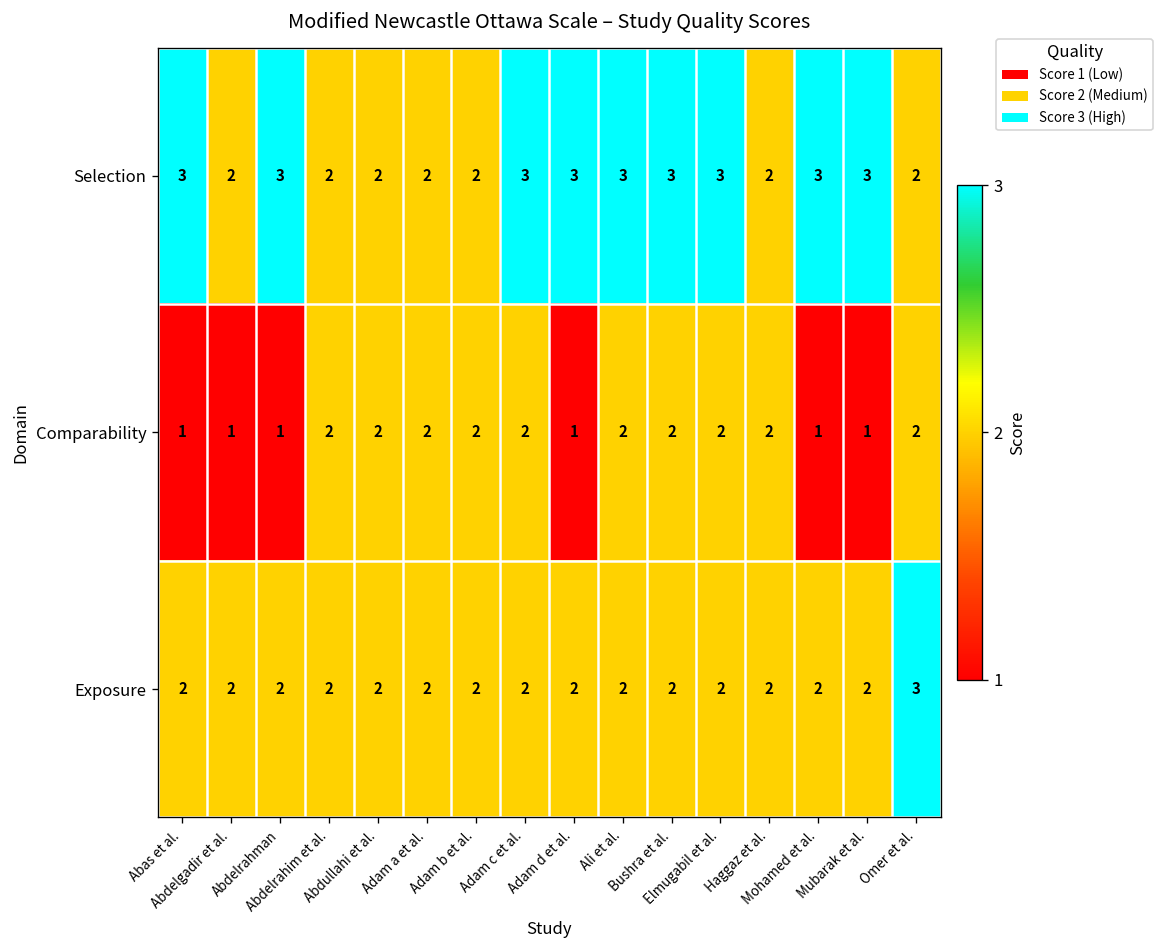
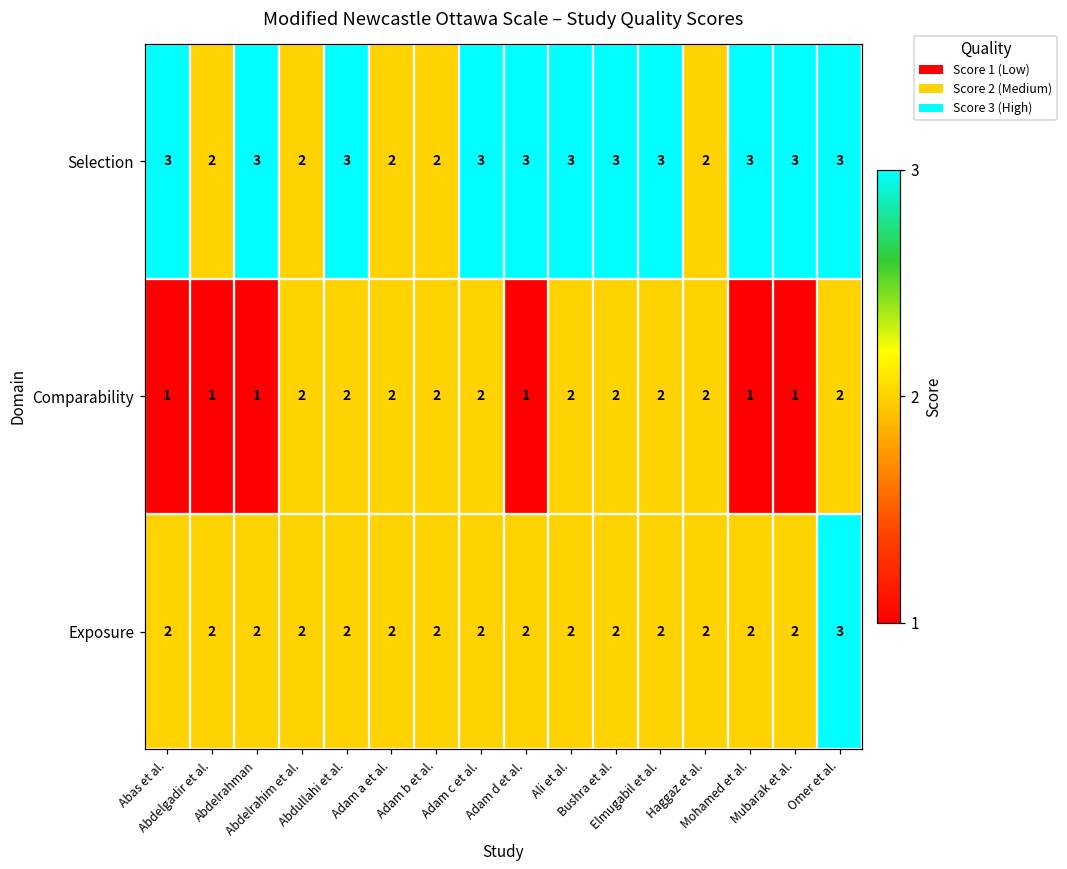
  {
    "Selection": {
      "Abas et al.": 3,
      "Abdelgadir et al.": 2,
      "Abdelrahman": 3,
      "Abdelrahim et al.": 2,
-     "Abdullahi et al.": 2,
+     "Abdullahi et al.": 3,
      "Adam a et al.": 2,
      "Adam b et al.": 2,
      "Adam c et al.": 3,
      "Adam d et al.": 3,
      "Ali et al.": 3,
      "Bushra et al.": 3,
      "Elmugabil et al.": 3,
      "Haggaz et al.": 2,
      "Mohamed et al.": 3,
      "Mubarak et al.": 3,
-     "Omer et al.": 2
+     "Omer et al.": 3
    },
    "Comparability": {
      "Abas et al.": 1,
      "Abdelgadir et al.": 1,
      "Abdelrahman": 1,
      "Abdelrahim et al.": 2,
      "Abdullahi et al.": 2,
      "Adam a et al.": 2,
      "Adam b et al.": 2,
      "Adam c et al.": 2,
      "Adam d et al.": 1,
      "Ali et al.": 2,
      "Bushra et al.": 2,
      "Elmugabil et al.": 2,
      "Haggaz et al.": 2,
      "Mohamed et al.": 1,
      "Mubarak et al.": 1,
      "Omer et al.": 2
    },
    "Exposure": {
      "Abas et al.": 2,
      "Abdelgadir et al.": 2,
      "Abdelrahman": 2,
      "Abdelrahim et al.": 2,
      "Abdullahi et al.": 2,
      "Adam a et al.": 2,
      "Adam b et al.": 2,
      "Adam c et al.": 2,
      "Adam d et al.": 2,
      "Ali et al.": 2,
      "Bushra et al.": 2,
      "Elmugabil et al.": 2,
      "Haggaz et al.": 2,
      "Mohamed et al.": 2,
      "Mubarak et al.": 2,
      "Omer et al.": 3
    }
  }
